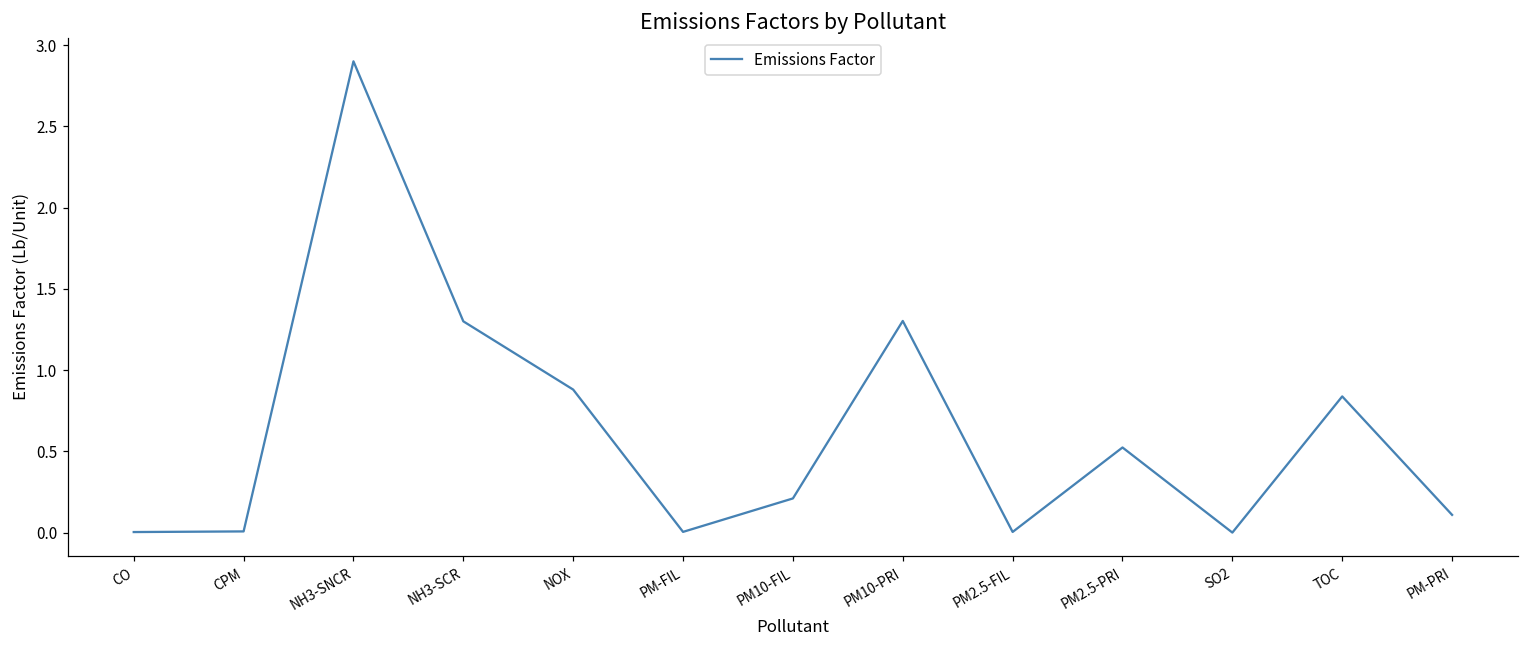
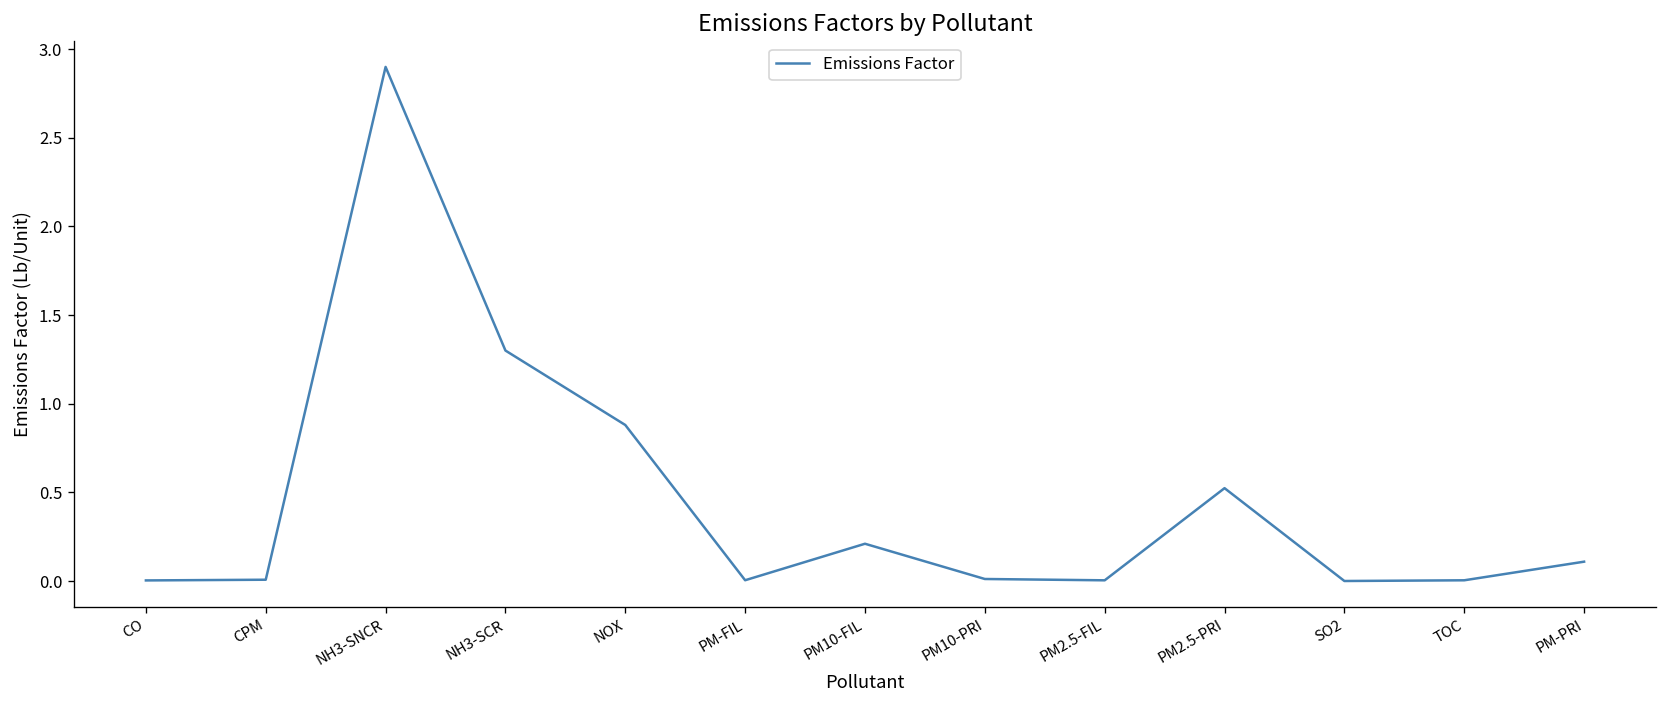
  {
    "CO": 0.00,
    "CPM": 0.01,
    "NH3-SNCR": 2.90,
    "NH3-SCR": 1.30,
    "NOX": 0.88,
    "PM-FIL": 0.00,
    "PM10-FIL": 0.21,
-   "PM10-PRI": 1.30,
+   "PM10-PRI": 0.01,
    "PM2.5-FIL": 0.00,
    "PM2.5-PRI": 0.52,
    "SO2": 0.00,
-   "TOC": 0.84,
+   "TOC": 0.00,
    "PM-PRI": 0.11
  }
